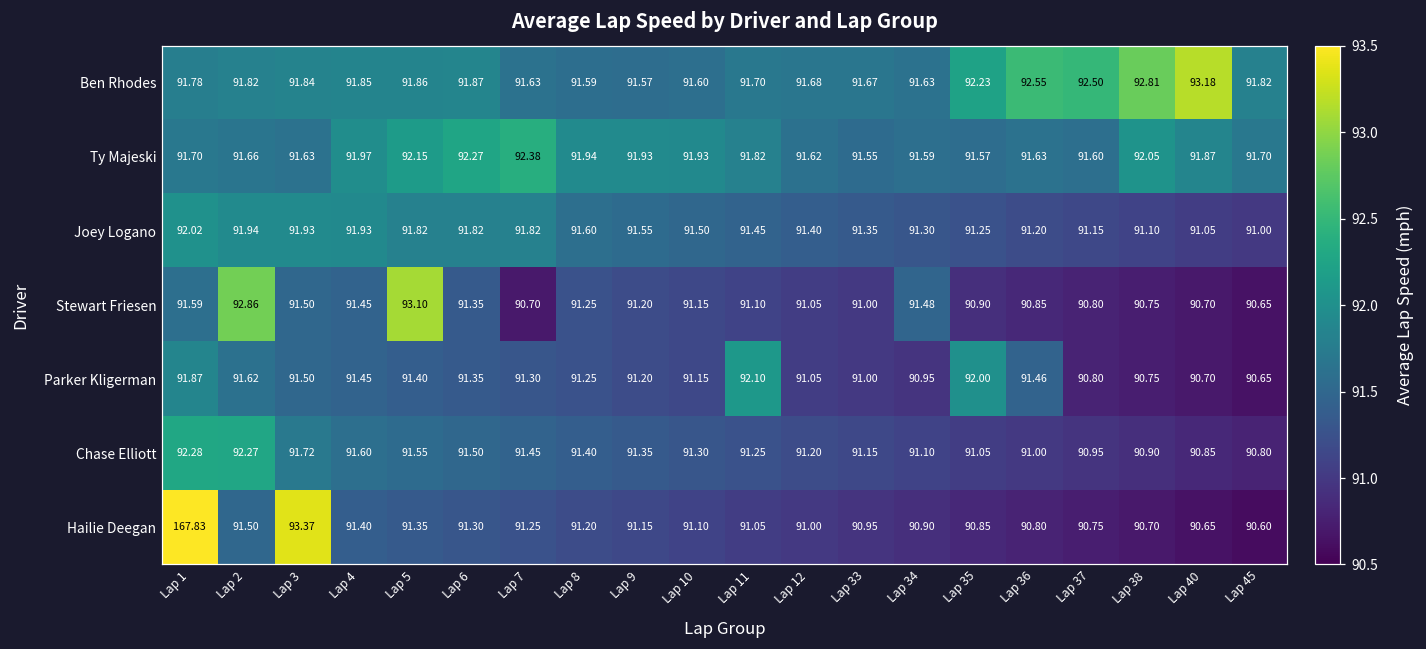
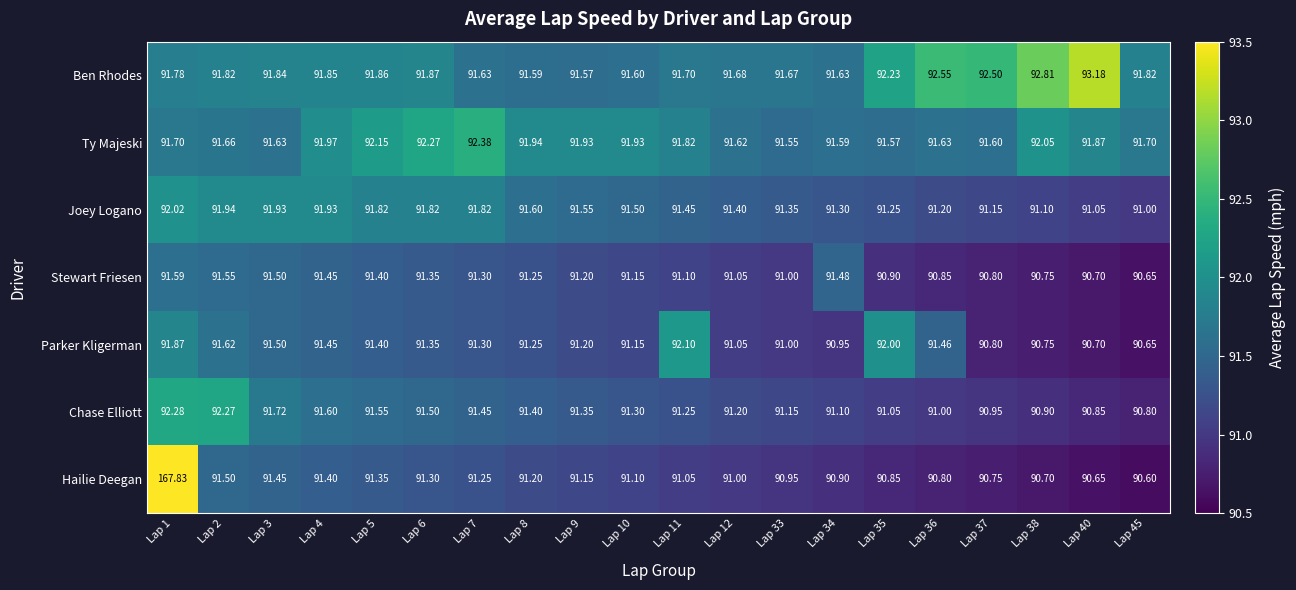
  {
    "Ben Rhodes": {
      "Lap 1": 91.78,
      "Lap 2": 91.82,
      "Lap 3": 91.84,
      "Lap 4": 91.85,
      "Lap 5": 91.86,
      "Lap 6": 91.87,
      "Lap 7": 91.63,
      "Lap 8": 91.59,
      "Lap 9": 91.57,
      "Lap 10": 91.60,
      "Lap 11": 91.70,
      "Lap 12": 91.68,
      "Lap 33": 91.67,
      "Lap 34": 91.63,
      "Lap 35": 92.23,
      "Lap 36": 92.55,
      "Lap 37": 92.50,
      "Lap 38": 92.81,
      "Lap 40": 93.18,
      "Lap 45": 91.82
    },
    "Ty Majeski": {
      "Lap 1": 91.70,
      "Lap 2": 91.66,
      "Lap 3": 91.63,
      "Lap 4": 91.97,
      "Lap 5": 92.15,
      "Lap 6": 92.27,
      "Lap 7": 92.38,
      "Lap 8": 91.94,
      "Lap 9": 91.93,
      "Lap 10": 91.93,
      "Lap 11": 91.82,
      "Lap 12": 91.62,
      "Lap 33": 91.55,
      "Lap 34": 91.59,
      "Lap 35": 91.57,
      "Lap 36": 91.63,
      "Lap 37": 91.60,
      "Lap 38": 92.05,
      "Lap 40": 91.87,
      "Lap 45": 91.70
    },
    "Joey Logano": {
      "Lap 1": 92.02,
      "Lap 2": 91.94,
      "Lap 3": 91.93,
      "Lap 4": 91.93,
      "Lap 5": 91.82,
      "Lap 6": 91.82,
      "Lap 7": 91.82,
      "Lap 8": 91.60,
      "Lap 9": 91.55,
      "Lap 10": 91.50,
      "Lap 11": 91.45,
      "Lap 12": 91.40,
      "Lap 33": 91.35,
      "Lap 34": 91.30,
      "Lap 35": 91.25,
      "Lap 36": 91.20,
      "Lap 37": 91.15,
      "Lap 38": 91.10,
      "Lap 40": 91.05,
      "Lap 45": 91.00
    },
    "Stewart Friesen": {
      "Lap 1": 91.59,
-     "Lap 2": 92.86,
+     "Lap 2": 91.55,
      "Lap 3": 91.50,
      "Lap 4": 91.45,
-     "Lap 5": 93.10,
+     "Lap 5": 91.40,
      "Lap 6": 91.35,
-     "Lap 7": 90.70,
+     "Lap 7": 91.30,
      "Lap 8": 91.25,
      "Lap 9": 91.20,
      "Lap 10": 91.15,
      "Lap 11": 91.10,
      "Lap 12": 91.05,
      "Lap 33": 91.00,
      "Lap 34": 91.48,
      "Lap 35": 90.90,
      "Lap 36": 90.85,
      "Lap 37": 90.80,
      "Lap 38": 90.75,
      "Lap 40": 90.70,
      "Lap 45": 90.65
    },
    "Parker Kligerman": {
      "Lap 1": 91.87,
      "Lap 2": 91.62,
      "Lap 3": 91.50,
      "Lap 4": 91.45,
      "Lap 5": 91.40,
      "Lap 6": 91.35,
      "Lap 7": 91.30,
      "Lap 8": 91.25,
      "Lap 9": 91.20,
      "Lap 10": 91.15,
      "Lap 11": 92.10,
      "Lap 12": 91.05,
      "Lap 33": 91.00,
      "Lap 34": 90.95,
      "Lap 35": 92.00,
      "Lap 36": 91.46,
      "Lap 37": 90.80,
      "Lap 38": 90.75,
      "Lap 40": 90.70,
      "Lap 45": 90.65
    },
    "Chase Elliott": {
      "Lap 1": 92.28,
      "Lap 2": 92.27,
      "Lap 3": 91.72,
      "Lap 4": 91.60,
      "Lap 5": 91.55,
      "Lap 6": 91.50,
      "Lap 7": 91.45,
      "Lap 8": 91.40,
      "Lap 9": 91.35,
      "Lap 10": 91.30,
      "Lap 11": 91.25,
      "Lap 12": 91.20,
      "Lap 33": 91.15,
      "Lap 34": 91.10,
      "Lap 35": 91.05,
      "Lap 36": 91.00,
      "Lap 37": 90.95,
      "Lap 38": 90.90,
      "Lap 40": 90.85,
      "Lap 45": 90.80
    },
    "Hailie Deegan": {
      "Lap 1": 167.83,
      "Lap 2": 91.50,
-     "Lap 3": 93.37,
+     "Lap 3": 91.45,
      "Lap 4": 91.40,
      "Lap 5": 91.35,
      "Lap 6": 91.30,
      "Lap 7": 91.25,
      "Lap 8": 91.20,
      "Lap 9": 91.15,
      "Lap 10": 91.10,
      "Lap 11": 91.05,
      "Lap 12": 91.00,
      "Lap 33": 90.95,
      "Lap 34": 90.90,
      "Lap 35": 90.85,
      "Lap 36": 90.80,
      "Lap 37": 90.75,
      "Lap 38": 90.70,
      "Lap 40": 90.65,
      "Lap 45": 90.60
    }
  }
